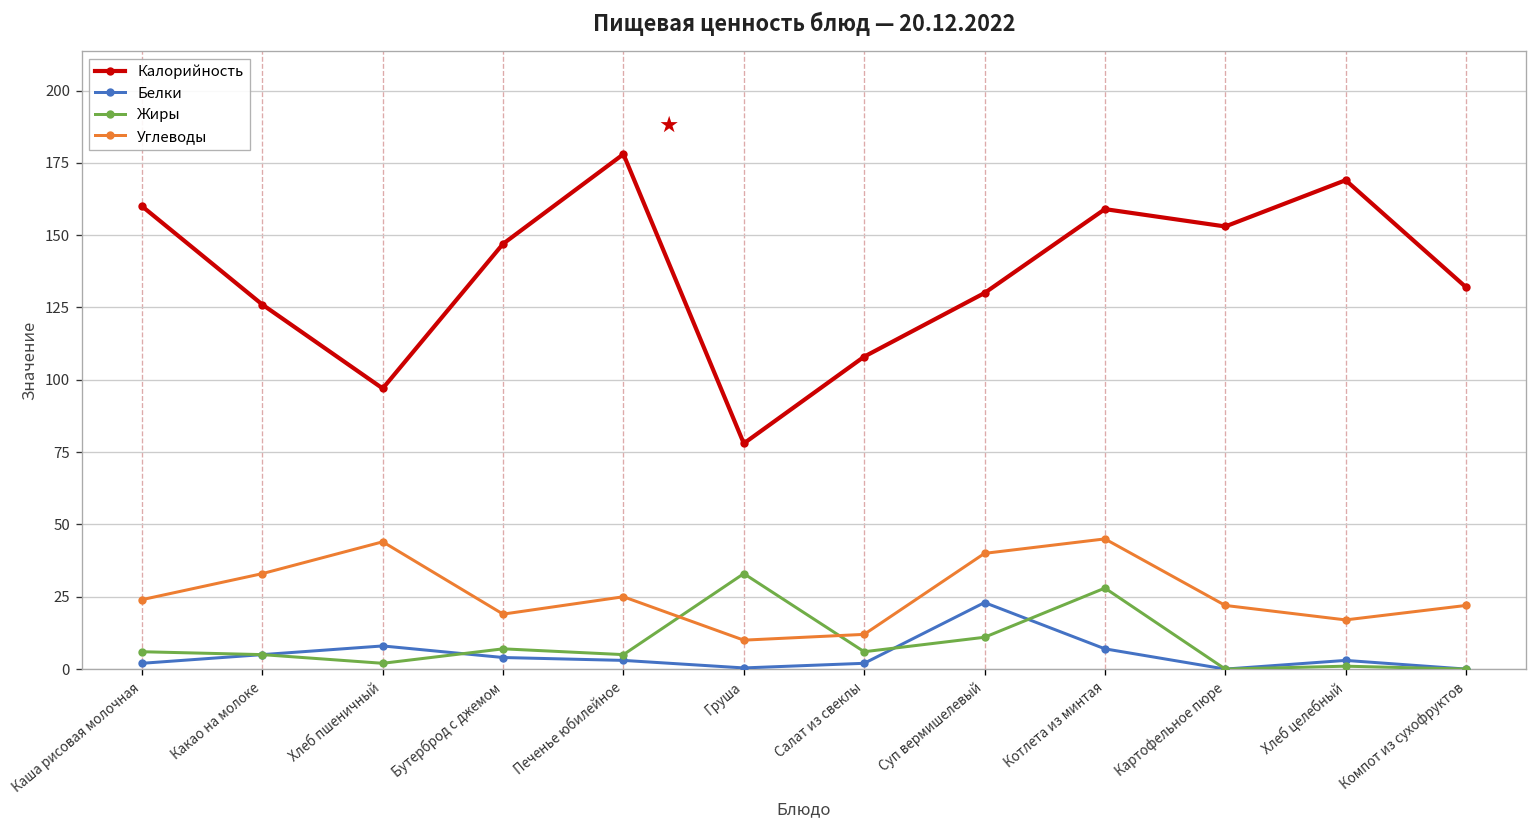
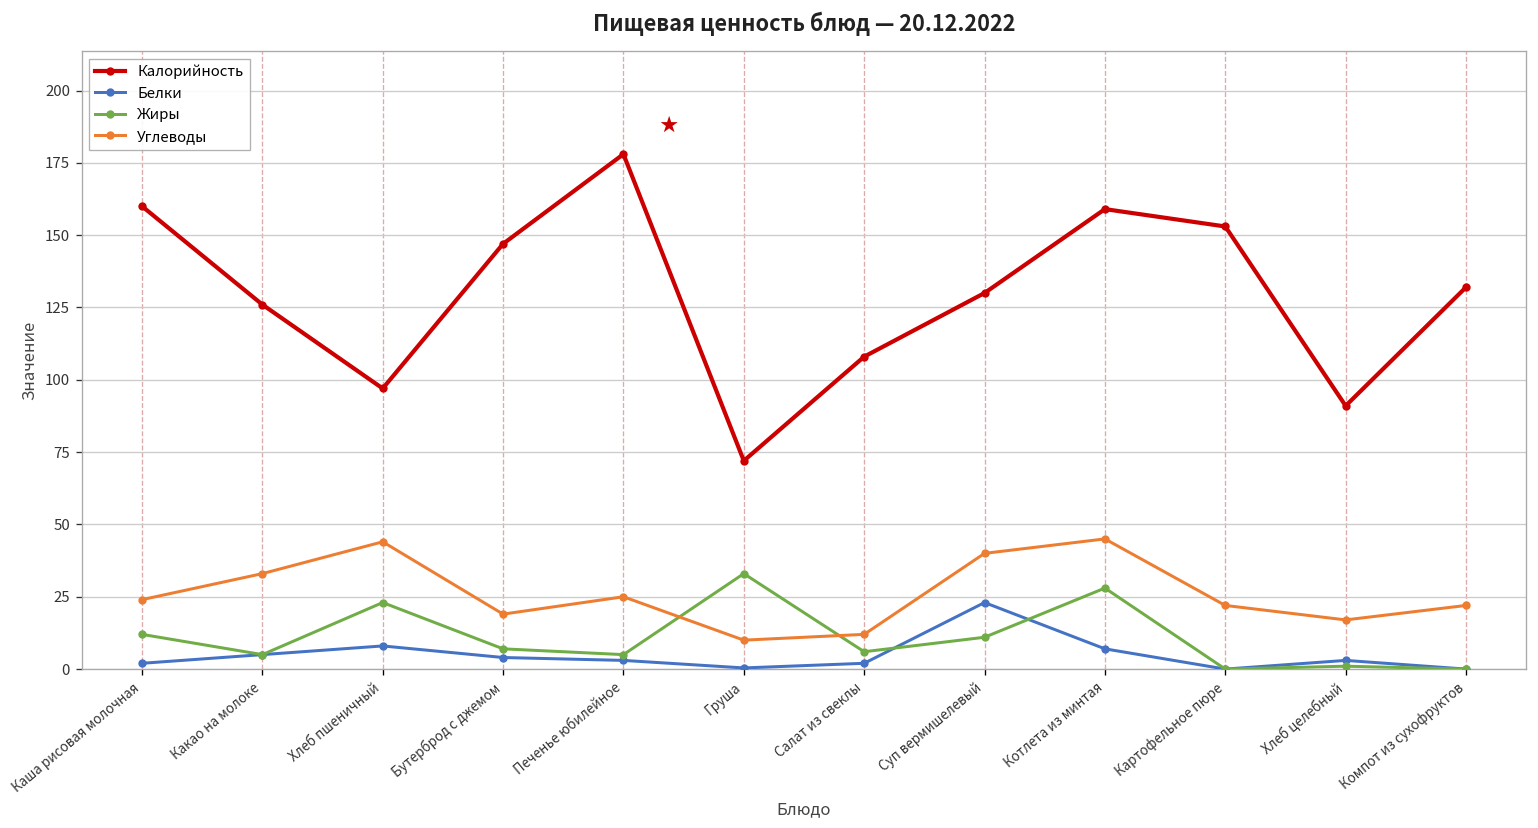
  {
    "Калорийность": {
      "Каша рисовая молочная": 160,
      "Какао на молоке": 126,
      "Хлеб пшеничный": 97,
      "Бутерброд с джемом": 147,
      "Печенье юбилейное": 178,
-     "Груша": 78,
+     "Груша": 72,
      "Салат из свеклы": 108,
      "Суп вермишелевый": 130,
      "Котлета из минтая": 159,
      "Картофельное пюре": 153,
-     "Хлеб целебный": 169,
+     "Хлеб целебный": 91,
      "Компот из сухофруктов": 132
    },
    "Белки": {
      "Каша рисовая молочная": 2,
      "Хлеб пшеничный": 8,
      "Бутерброд с джемом": 4,
      "Печенье юбилейное": 3,
      "Груша": 0,
      "Салат из свеклы": 2,
      "Суп вермишелевый": 23,
      "Котлета из минтая": 7,
      "Хлеб целебный": 3
    },
    "Жиры": {
-     "Каша рисовая молочная": 6,
-     "Хлеб пшеничный": 2,
+     "Каша рисовая молочная": 12,
+     "Хлеб пшеничный": 23,
      "Бутерброд с джемом": 7,
      "Печенье юбилейное": 5,
      "Груша": 33,
      "Салат из свеклы": 6,
      "Суп вермишелевый": 11,
      "Котлета из минтая": 28,
      "Хлеб целебный": 1
    },
    "Углеводы": {
      "Каша рисовая молочная": 24,
      "Какао на молоке": 33,
      "Хлеб пшеничный": 44,
      "Бутерброд с джемом": 19,
      "Печенье юбилейное": 25,
      "Груша": 10,
      "Салат из свеклы": 12,
      "Суп вермишелевый": 40,
      "Котлета из минтая": 45,
      "Картофельное пюре": 22,
      "Хлеб целебный": 17,
      "Компот из сухофруктов": 22
    }
  }
